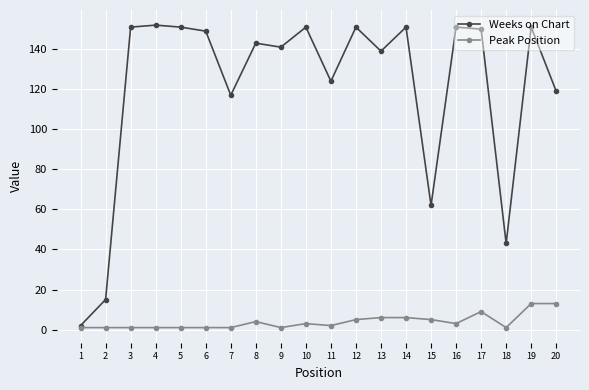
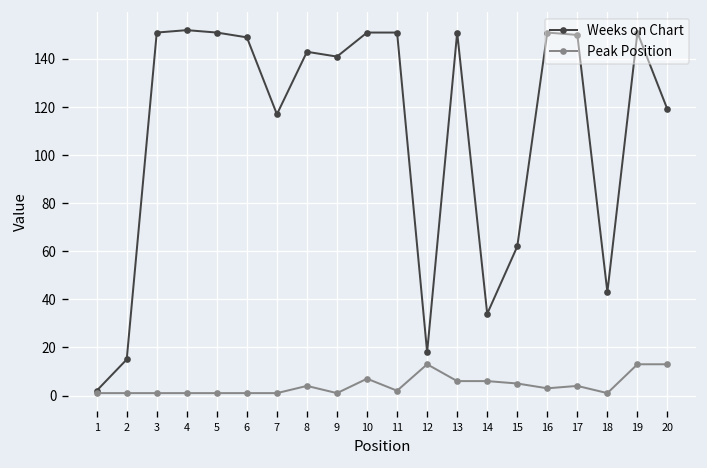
  {
    "Weeks on Chart": {
      "2": 15,
      "3": 151,
      "4": 152,
      "5": 151,
      "6": 149,
      "7": 117,
      "8": 143,
      "9": 141,
      "10": 151,
-     "11": 124,
-     "12": 151,
-     "13": 139,
-     "14": 151,
+     "11": 151,
+     "12": 18,
+     "13": 151,
+     "14": 34,
      "15": 62,
      "18": 43,
      "20": 119
    },
    "Peak Position": {
      "2": 1,
      "3": 1,
      "4": 1,
      "5": 1,
      "6": 1,
      "7": 1,
      "8": 4,
      "9": 1,
-     "10": 3,
+     "10": 7,
      "11": 2,
-     "12": 5,
+     "12": 13,
      "13": 6,
      "14": 6,
      "15": 5,
      "16": 3,
-     "17": 9,
+     "17": 4,
      "18": 1,
      "19": 13,
      "20": 13
    }
  }
